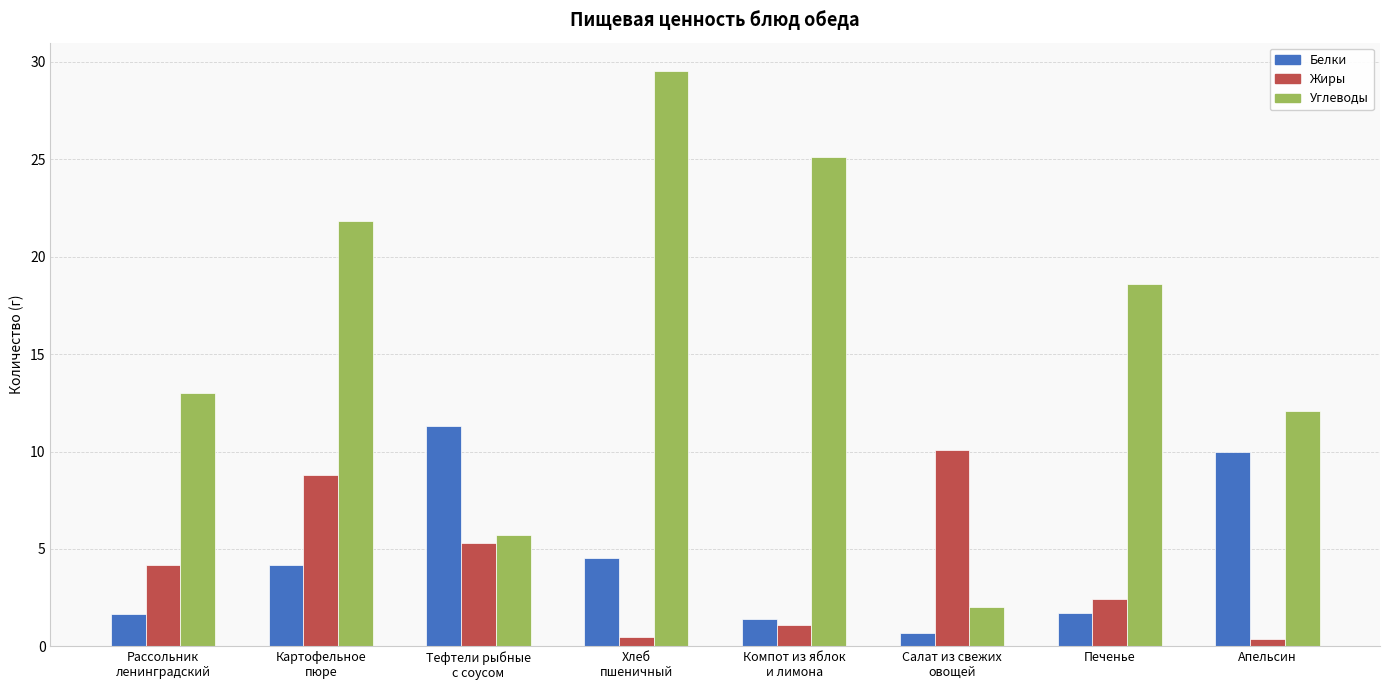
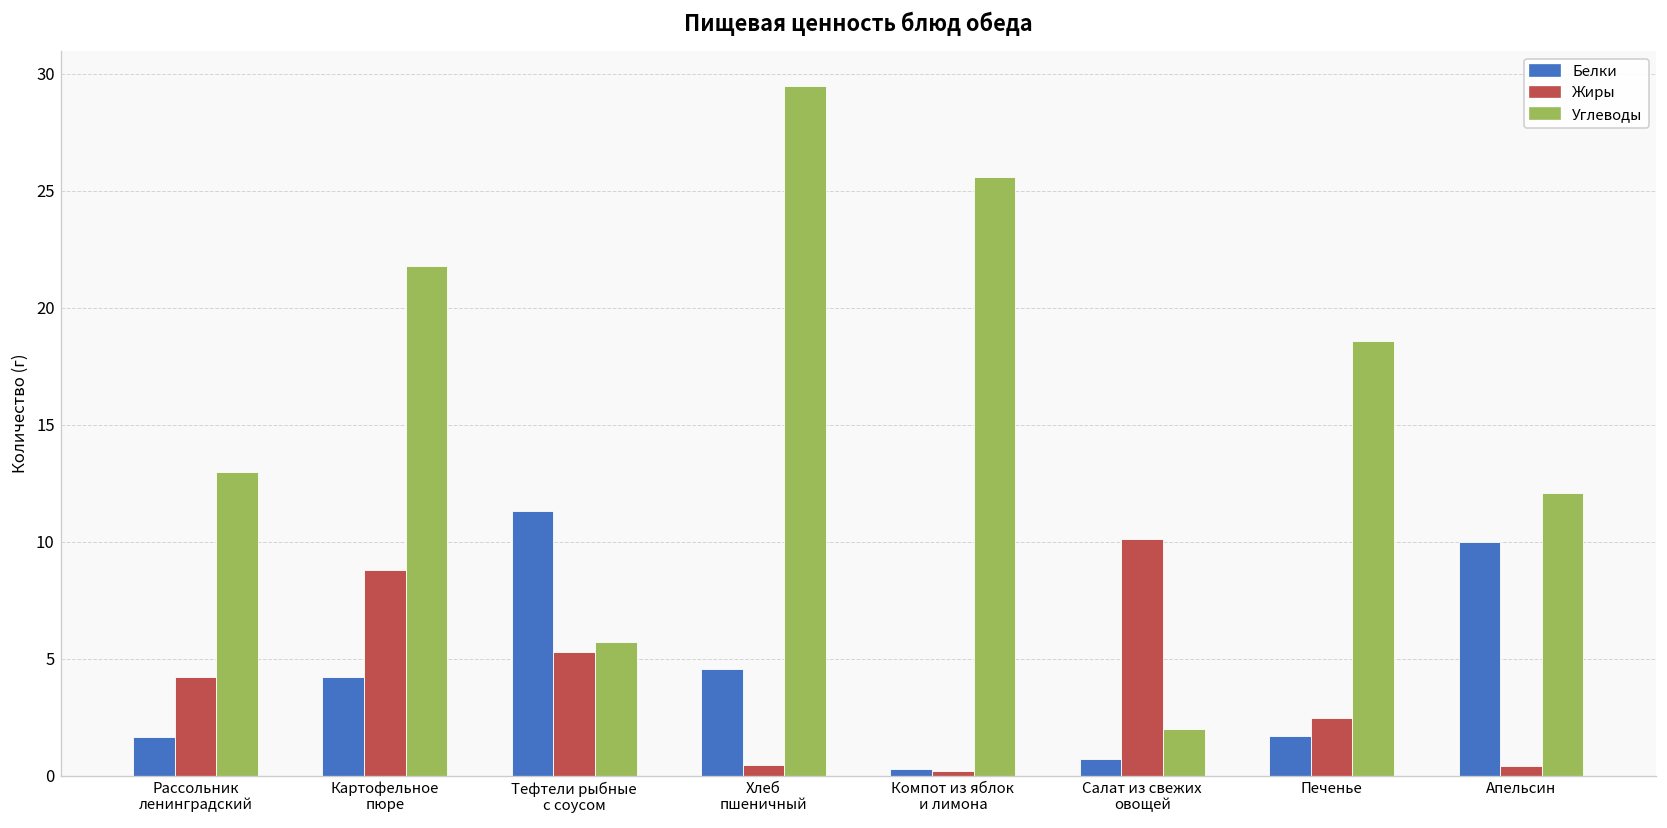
  {
    "Белки": {
      "Рассольник ленинградский": 1.6,
      "Картофельное пюре": 4.2,
      "Тефтели рыбные с соусом": 11.3,
      "Хлеб пшеничный": 4.6,
-     "Компот из яблок и лимона": 1.4,
+     "Компот из яблок и лимона": 0.3,
      "Салат из свежих овощей": 0.7,
      "Печенье": 1.7,
      "Апельсин": 10.0
    },
    "Жиры": {
      "Рассольник ленинградский": 4.2,
      "Картофельное пюре": 8.8,
      "Тефтели рыбные с соусом": 5.3,
      "Хлеб пшеничный": 0.5,
-     "Компот из яблок и лимона": 1.1,
+     "Компот из яблок и лимона": 0.2,
      "Салат из свежих овощей": 10.1,
      "Печенье": 2.5,
      "Апельсин": 0.4
    },
    "Углеводы": {
      "Рассольник ленинградский": 13.0,
      "Картофельное пюре": 21.8,
      "Тефтели рыбные с соусом": 5.7,
      "Хлеб пшеничный": 29.5,
-     "Компот из яблок и лимона": 25.1,
+     "Компот из яблок и лимона": 25.6,
      "Салат из свежих овощей": 2.0,
      "Печенье": 18.6,
      "Апельсин": 12.1
    }
  }
